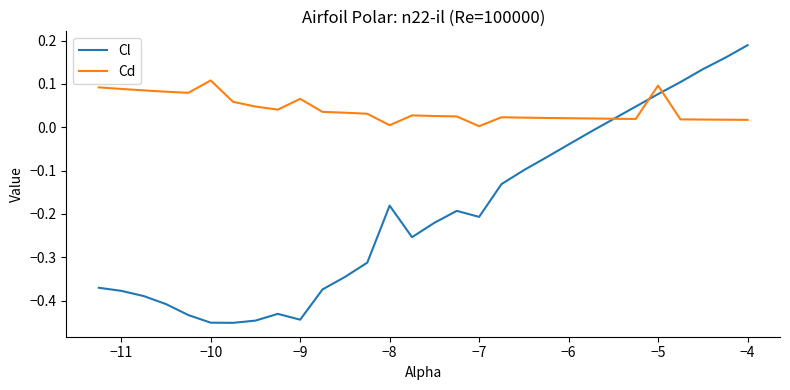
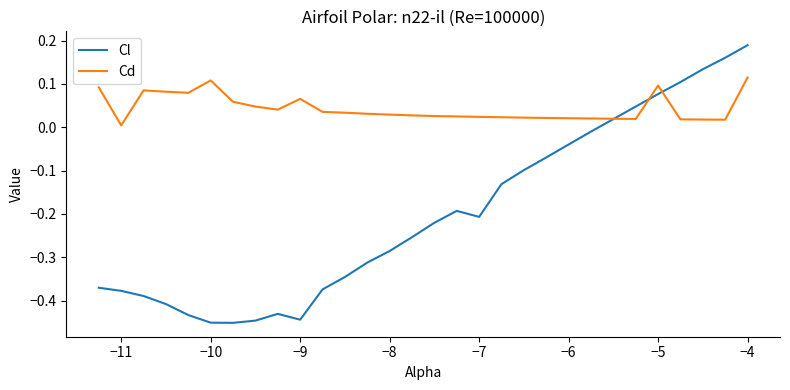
  {
    "Cl": {
      "−11": -0.38,
      "−10": -0.45,
      "−9": -0.44,
-     "−8": -0.18,
+     "−8": -0.29,
      "−7": -0.21,
      "−6": -0.04,
      "−5": 0.08,
      "−4": 0.19
    },
    "Cd": {
-     "−11": 0.09,
+     "−11": 0.00,
      "−10": 0.11,
      "−9": 0.07,
-     "−8": 0.00,
-     "−7": 0.00,
+     "−8": 0.03,
+     "−7": 0.02,
      "−6": 0.02,
      "−5": 0.10,
-     "−4": 0.02
+     "−4": 0.11
    }
  }
